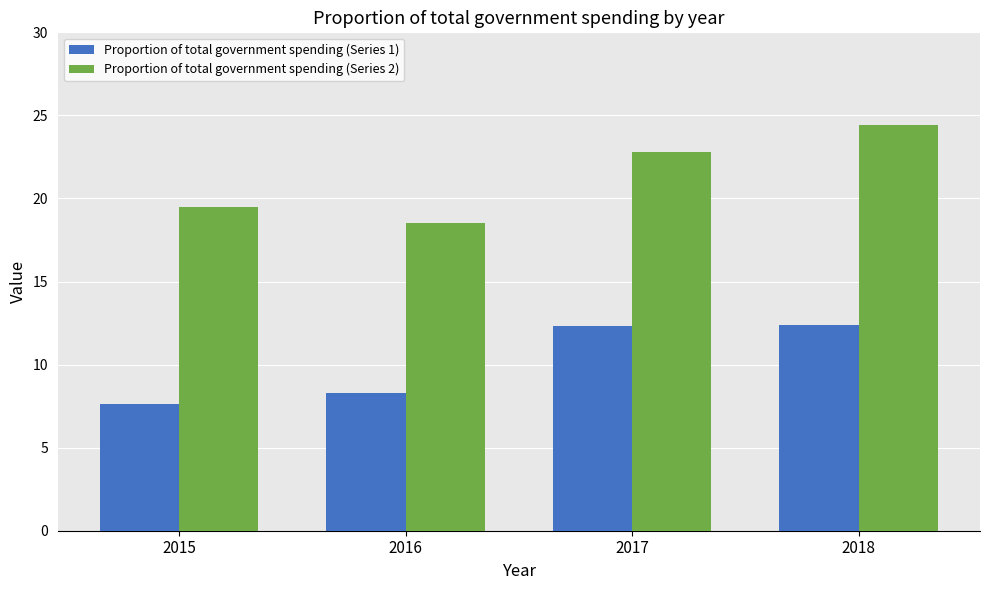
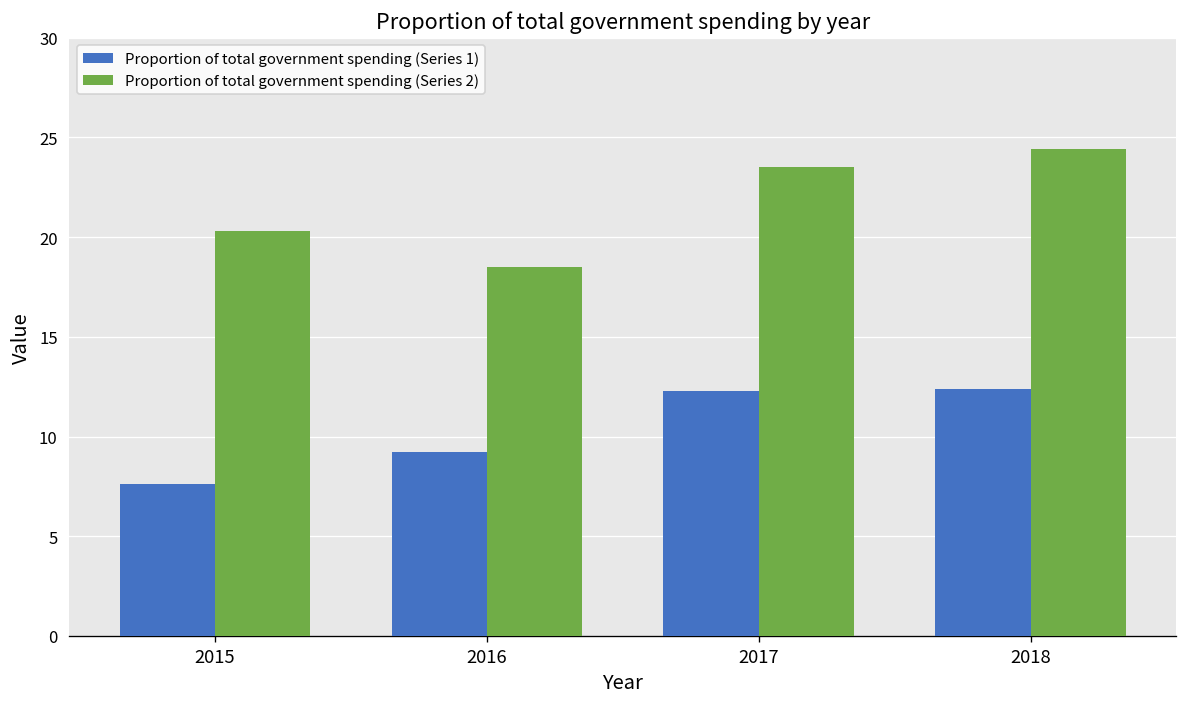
  {
    "Proportion of total government spending (Series 1)": {
      "2015": 7.6,
-     "2016": 8.3,
+     "2016": 9.2,
      "2017": 12.3,
      "2018": 12.4
    },
    "Proportion of total government spending (Series 2)": {
-     "2015": 19.5,
+     "2015": 20.3,
      "2016": 18.5,
-     "2017": 22.8,
+     "2017": 23.5,
      "2018": 24.4
    }
  }
